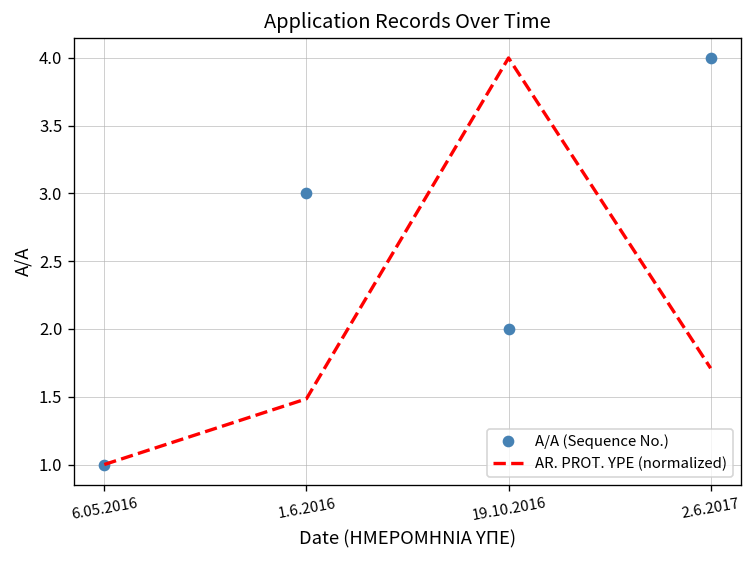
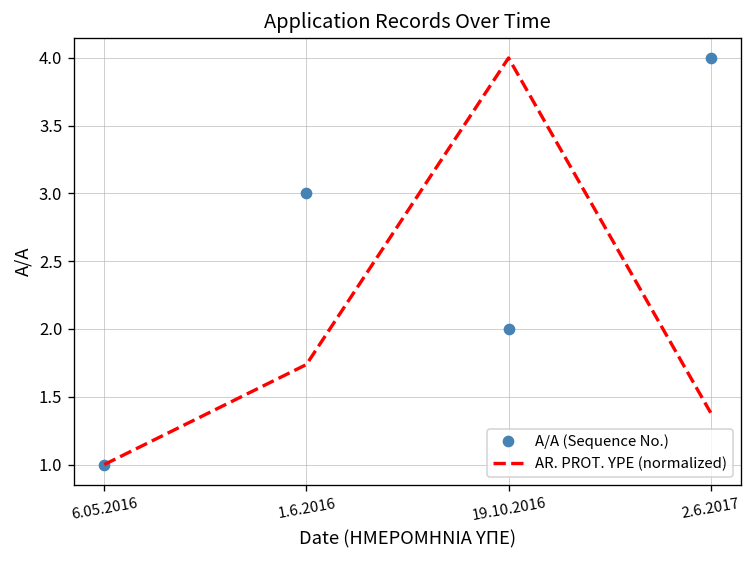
  {
    "A/A (Sequence No.)": {
      "1.6.2016": 3.00,
      "19.10.2016": 2.00,
      "2.6.2017": 4.00
    },
    "AR. PROT. YPE (normalized)": {
-     "1.6.2016": 1.48,
+     "1.6.2016": 1.74,
      "19.10.2016": 4.00,
-     "2.6.2017": 1.71
+     "2.6.2017": 1.38
    }
  }
